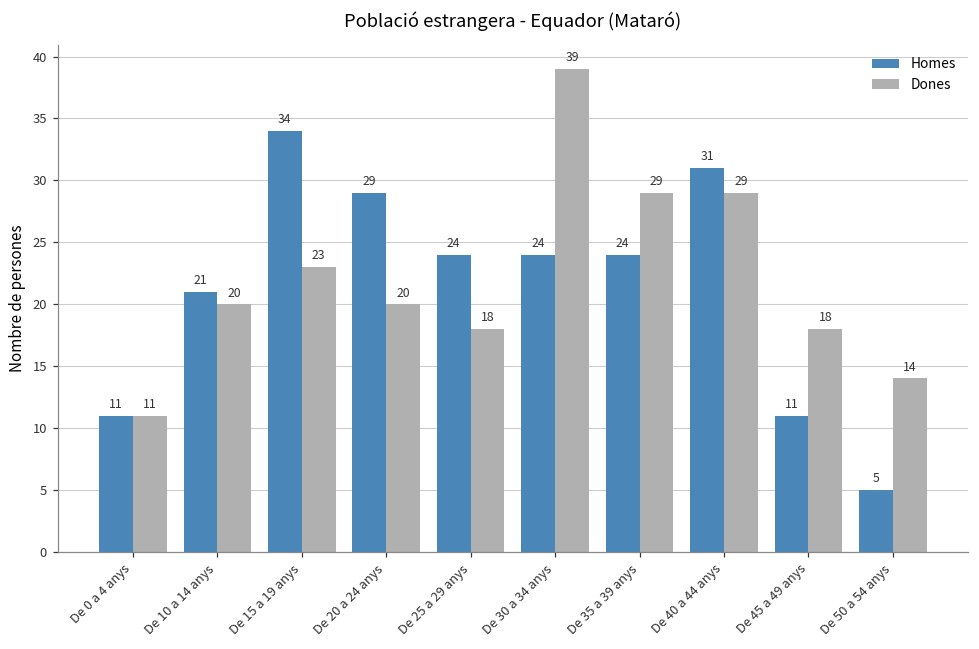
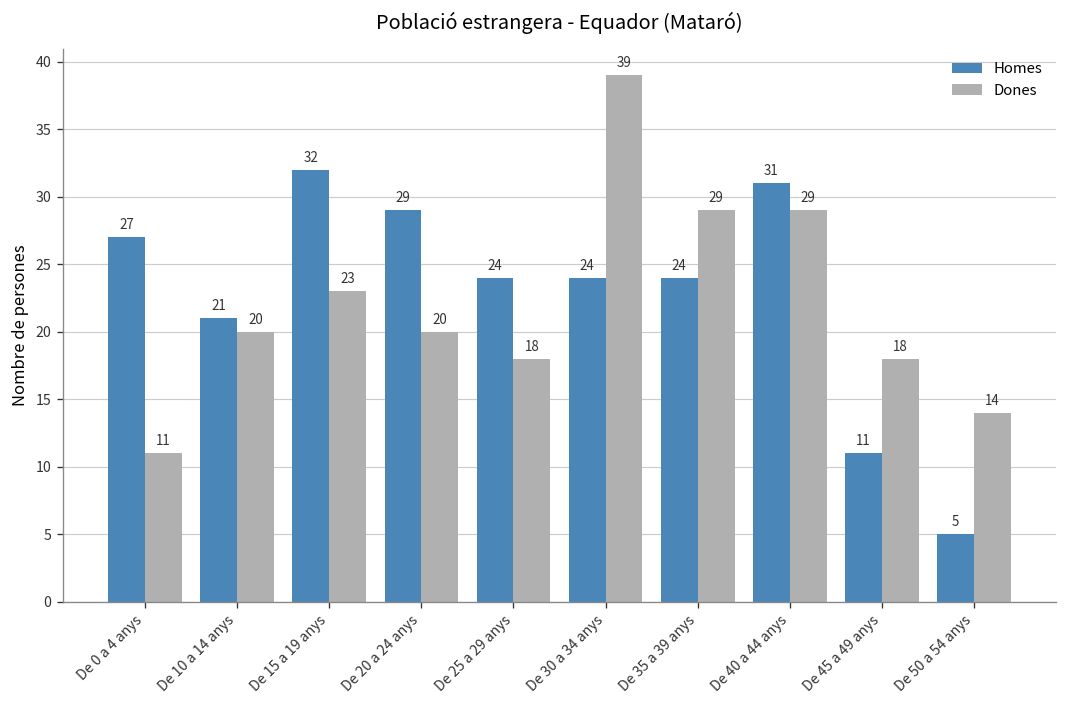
  {
    "Homes": {
-     "De 0 a 4 anys": 11,
+     "De 0 a 4 anys": 27,
      "De 10 a 14 anys": 21,
-     "De 15 a 19 anys": 34,
+     "De 15 a 19 anys": 32,
      "De 20 a 24 anys": 29,
      "De 25 a 29 anys": 24,
      "De 30 a 34 anys": 24,
      "De 35 a 39 anys": 24,
      "De 40 a 44 anys": 31,
      "De 45 a 49 anys": 11,
      "De 50 a 54 anys": 5
    },
    "Dones": {
      "De 0 a 4 anys": 11,
      "De 10 a 14 anys": 20,
      "De 15 a 19 anys": 23,
      "De 20 a 24 anys": 20,
      "De 25 a 29 anys": 18,
      "De 30 a 34 anys": 39,
      "De 35 a 39 anys": 29,
      "De 40 a 44 anys": 29,
      "De 45 a 49 anys": 18,
      "De 50 a 54 anys": 14
    }
  }
